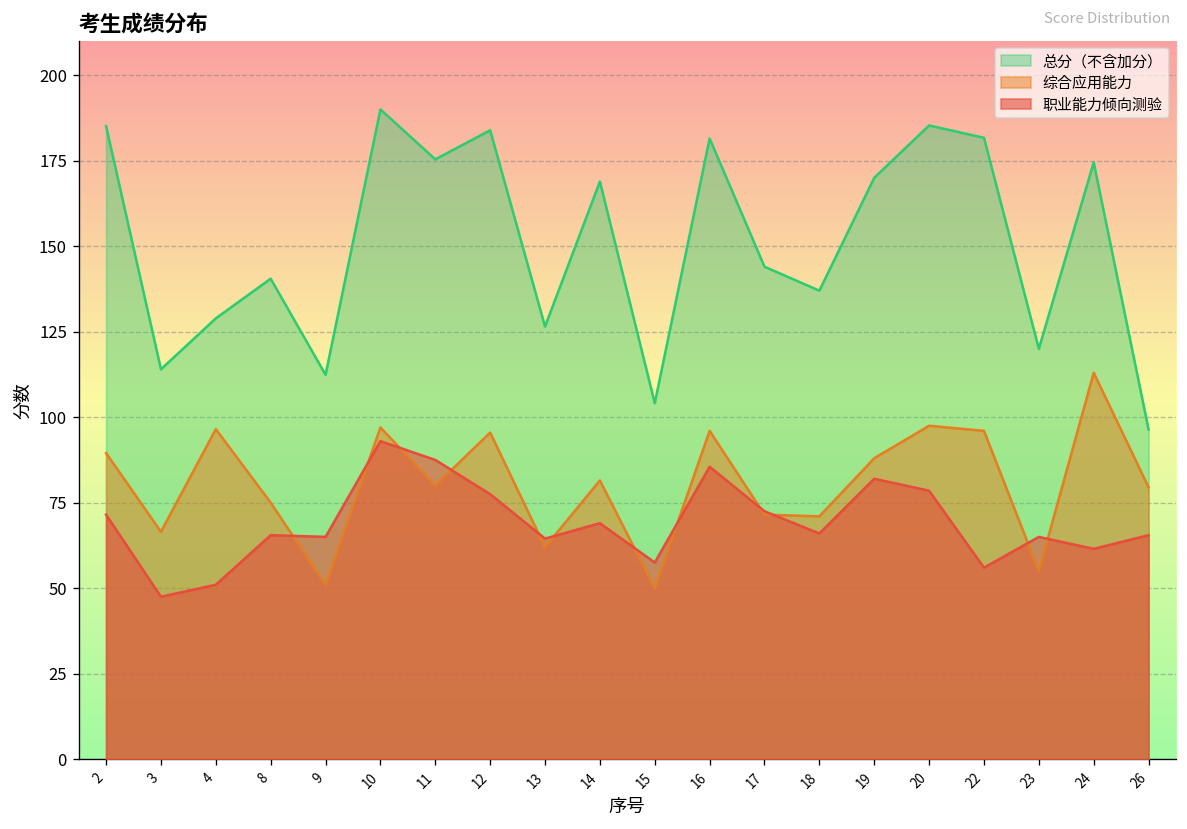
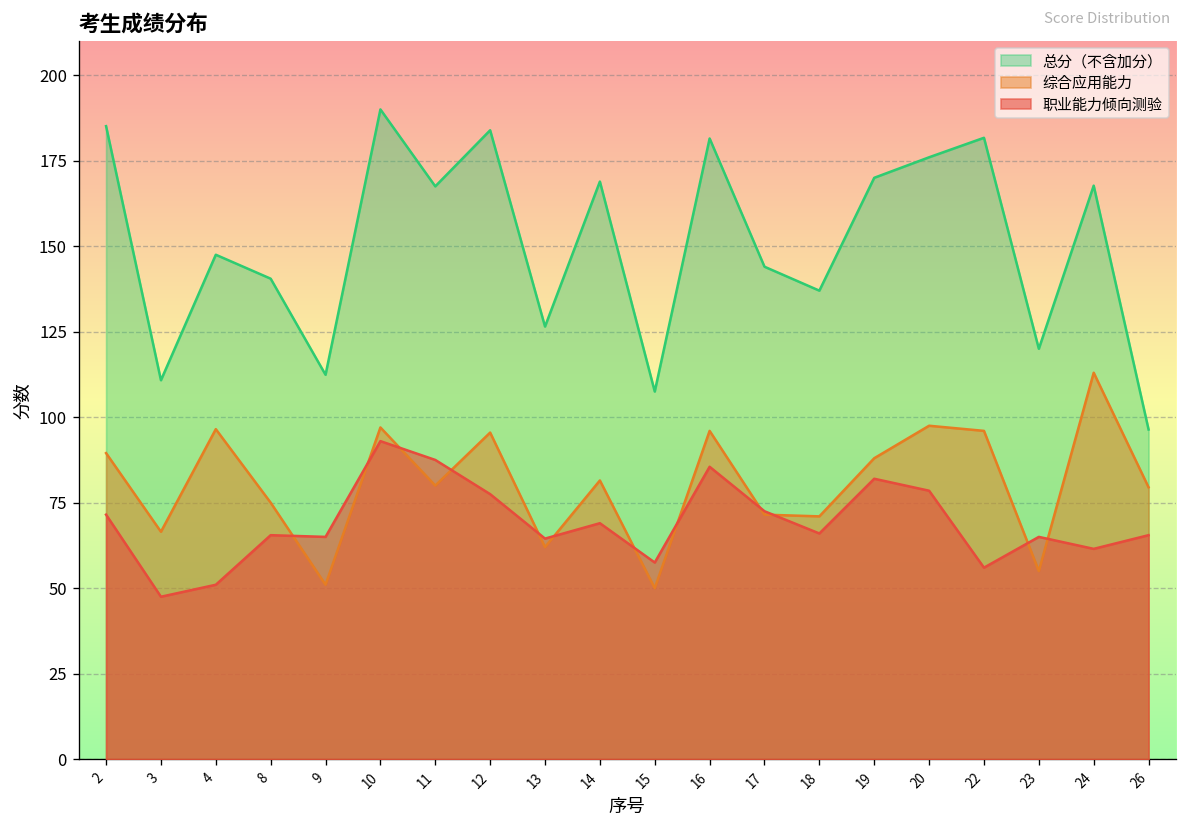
  {
    "总分（不含加分）": {
      "2": 185,
-     "3": 114,
-     "4": 129,
+     "3": 111,
+     "4": 148,
      "8": 141,
      "9": 112,
      "10": 190,
-     "11": 175,
+     "11": 168,
      "12": 184,
      "13": 127,
      "14": 169,
-     "15": 104,
+     "15": 108,
      "16": 182,
      "17": 144,
      "18": 137,
      "19": 170,
-     "20": 185,
+     "20": 176,
      "22": 182,
      "23": 120,
-     "24": 175,
+     "24": 168,
      "26": 96
    }
  }
